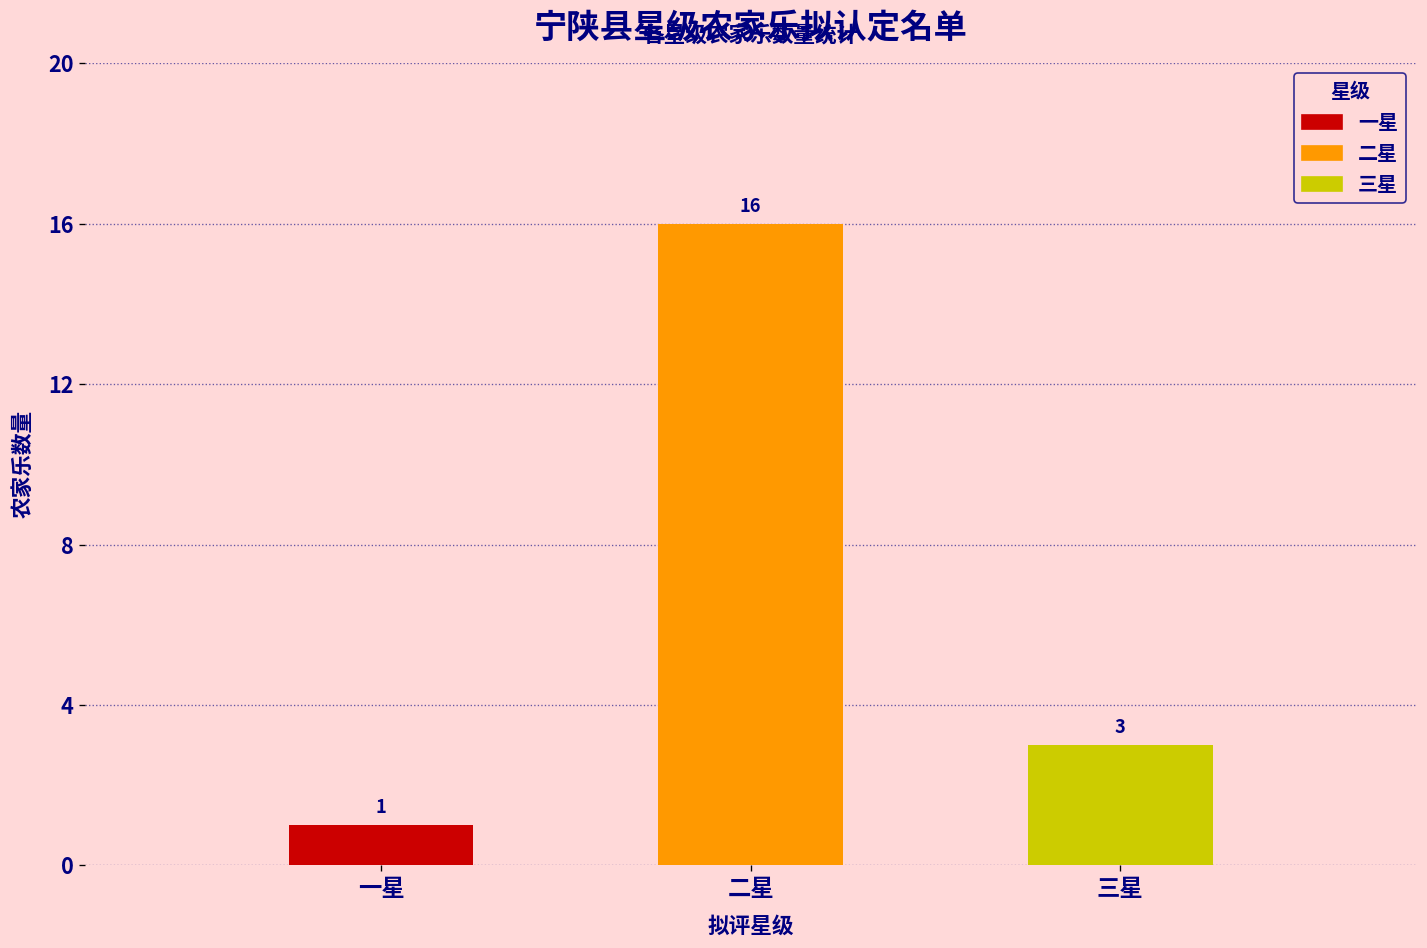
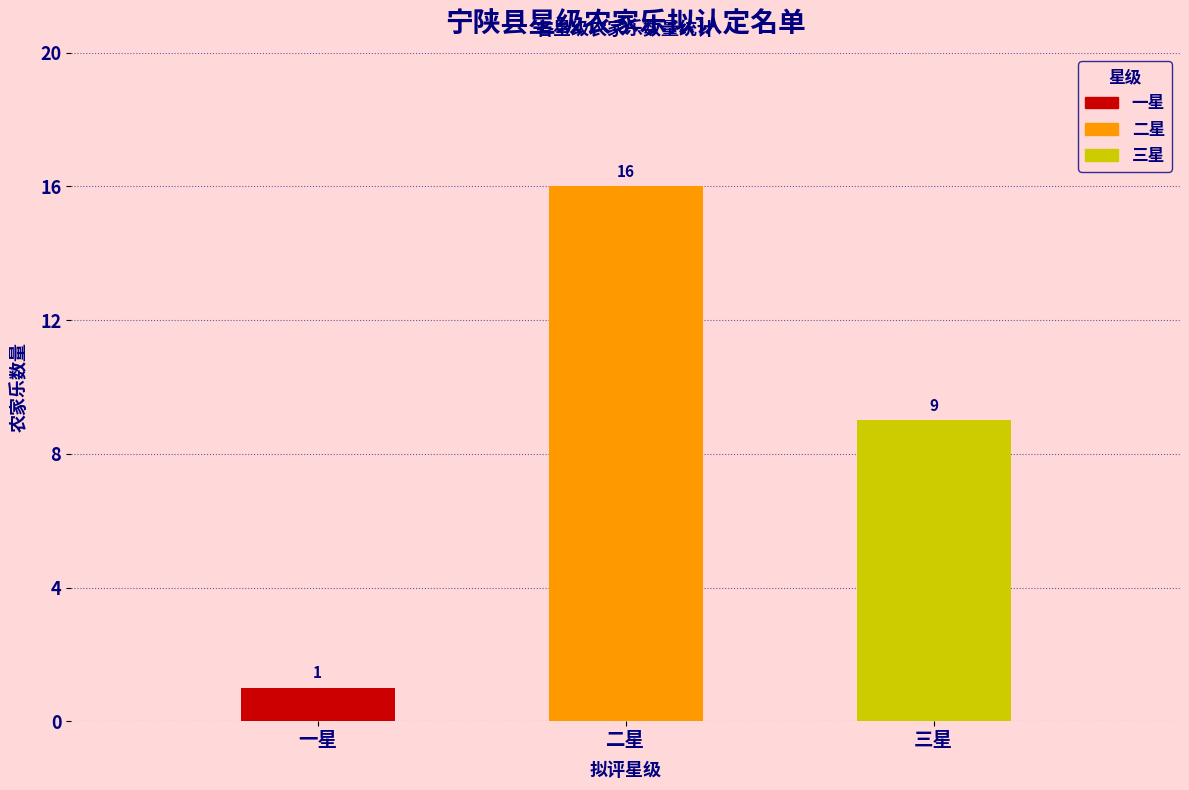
  {
    "一星": 1,
    "二星": 16,
-   "三星": 3
+   "三星": 9
  }
